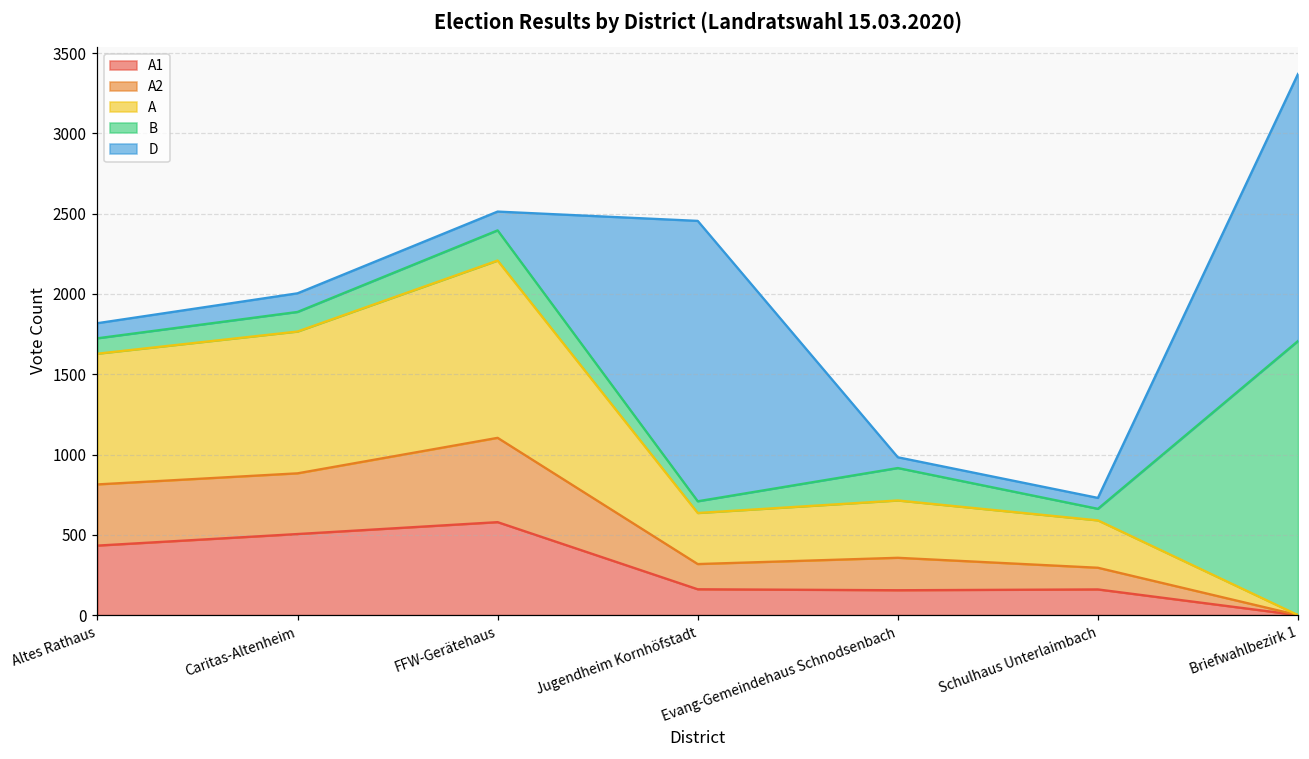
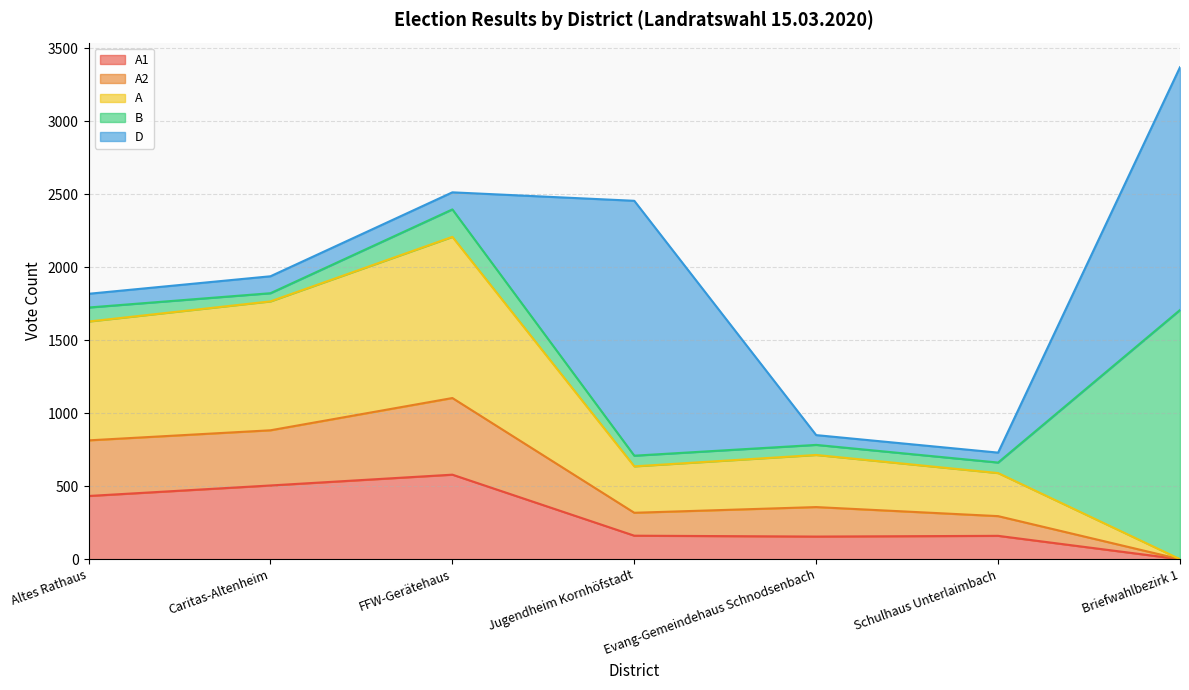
  {
    "A": {
      "Altes Rathaus": 810,
      "Caritas-Altenheim": 880,
      "FFW-Gerätehaus": 1100,
      "Jugendheim Kornhöfstadt": 320,
      "Evang-Gemeindehaus Schnodsenbach": 360,
      "Schulhaus Unterlaimbach": 300
    },
    "B": {
      "Altes Rathaus": 100,
-     "Caritas-Altenheim": 120,
+     "Caritas-Altenheim": 60,
      "FFW-Gerätehaus": 190,
      "Jugendheim Kornhöfstadt": 70,
-     "Evang-Gemeindehaus Schnodsenbach": 200,
+     "Evang-Gemeindehaus Schnodsenbach": 70,
      "Schulhaus Unterlaimbach": 70,
      "Briefwahlbezirk 1": 1710
    },
    "D": {
      "Altes Rathaus": 90,
      "Caritas-Altenheim": 120,
      "FFW-Gerätehaus": 120,
      "Jugendheim Kornhöfstadt": 1750,
      "Evang-Gemeindehaus Schnodsenbach": 70,
      "Schulhaus Unterlaimbach": 70,
      "Briefwahlbezirk 1": 1660
    }
  }
